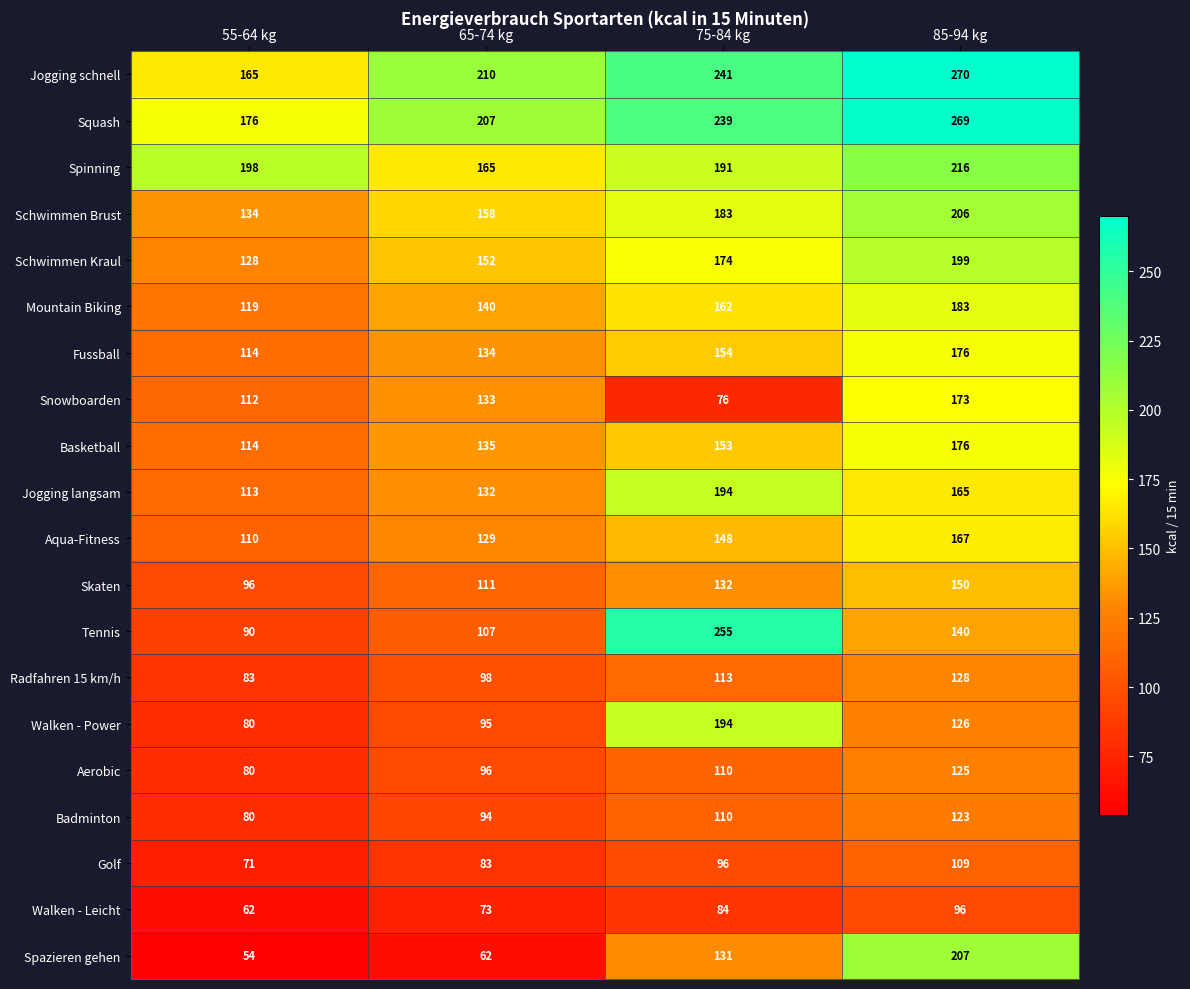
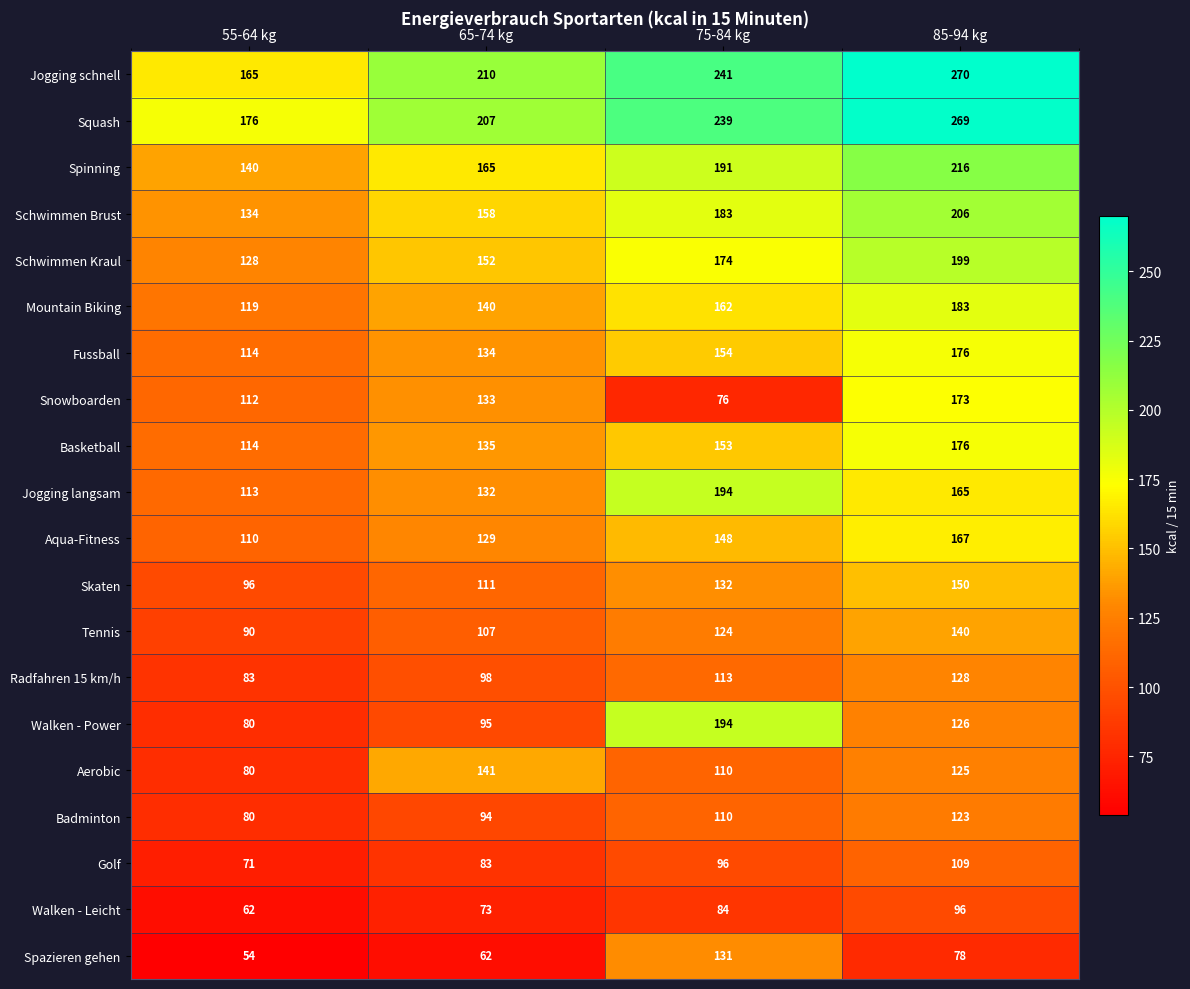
  {
    "Jogging schnell": {
      "55-64 kg": 165,
      "65-74 kg": 210,
      "75-84 kg": 241,
      "85-94 kg": 270
    },
    "Squash": {
      "55-64 kg": 176,
      "65-74 kg": 207,
      "75-84 kg": 239,
      "85-94 kg": 269
    },
    "Spinning": {
-     "55-64 kg": 198,
+     "55-64 kg": 140,
      "65-74 kg": 165,
      "75-84 kg": 191,
      "85-94 kg": 216
    },
    "Schwimmen Brust": {
      "55-64 kg": 134,
      "65-74 kg": 158,
      "75-84 kg": 183,
      "85-94 kg": 206
    },
    "Schwimmen Kraul": {
      "55-64 kg": 128,
      "65-74 kg": 152,
      "75-84 kg": 174,
      "85-94 kg": 199
    },
    "Mountain Biking": {
      "55-64 kg": 119,
      "65-74 kg": 140,
      "75-84 kg": 162,
      "85-94 kg": 183
    },
    "Fussball": {
      "55-64 kg": 114,
      "65-74 kg": 134,
      "75-84 kg": 154,
      "85-94 kg": 176
    },
    "Snowboarden": {
      "55-64 kg": 112,
      "65-74 kg": 133,
      "75-84 kg": 76,
      "85-94 kg": 173
    },
    "Basketball": {
      "55-64 kg": 114,
      "65-74 kg": 135,
      "75-84 kg": 153,
      "85-94 kg": 176
    },
    "Jogging langsam": {
      "55-64 kg": 113,
      "65-74 kg": 132,
      "75-84 kg": 194,
      "85-94 kg": 165
    },
    "Aqua-Fitness": {
      "55-64 kg": 110,
      "65-74 kg": 129,
      "75-84 kg": 148,
      "85-94 kg": 167
    },
    "Skaten": {
      "55-64 kg": 96,
      "65-74 kg": 111,
      "75-84 kg": 132,
      "85-94 kg": 150
    },
    "Tennis": {
      "55-64 kg": 90,
      "65-74 kg": 107,
-     "75-84 kg": 255,
+     "75-84 kg": 124,
      "85-94 kg": 140
    },
    "Radfahren 15 km/h": {
      "55-64 kg": 83,
      "65-74 kg": 98,
      "75-84 kg": 113,
      "85-94 kg": 128
    },
    "Walken - Power": {
      "55-64 kg": 80,
      "65-74 kg": 95,
      "75-84 kg": 194,
      "85-94 kg": 126
    },
    "Aerobic": {
      "55-64 kg": 80,
-     "65-74 kg": 96,
+     "65-74 kg": 141,
      "75-84 kg": 110,
      "85-94 kg": 125
    },
    "Badminton": {
      "55-64 kg": 80,
      "65-74 kg": 94,
      "75-84 kg": 110,
      "85-94 kg": 123
    },
    "Golf": {
      "55-64 kg": 71,
      "65-74 kg": 83,
      "75-84 kg": 96,
      "85-94 kg": 109
    },
    "Walken - Leicht": {
      "55-64 kg": 62,
      "65-74 kg": 73,
      "75-84 kg": 84,
      "85-94 kg": 96
    },
    "Spazieren gehen": {
      "55-64 kg": 54,
      "65-74 kg": 62,
      "75-84 kg": 131,
-     "85-94 kg": 207
+     "85-94 kg": 78
    }
  }
